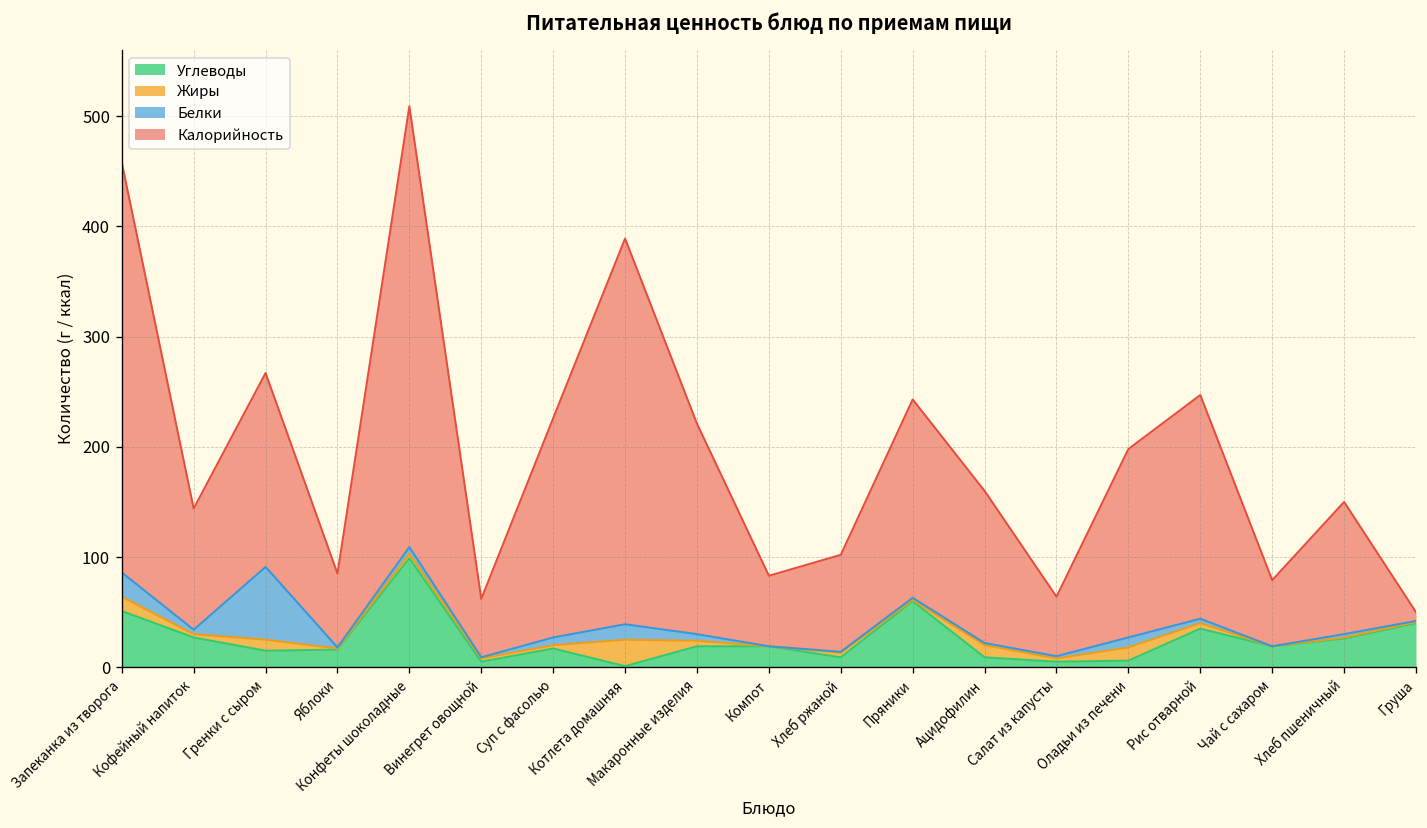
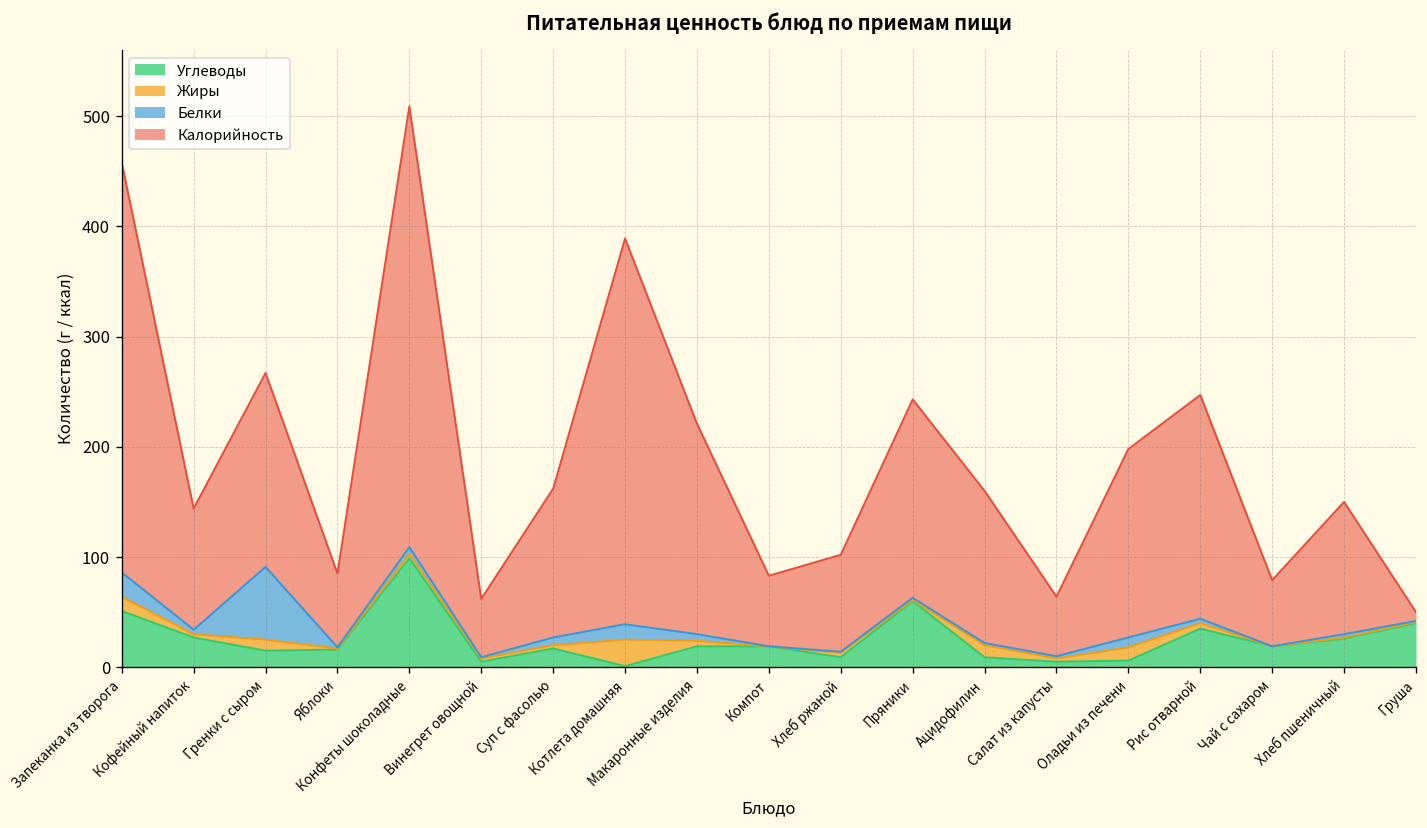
  {
    "Углеводы": {
      "Запеканка из творога": 50,
      "Кофейный напиток": 30,
      "Гренки с сыром": 20,
      "Конфеты шоколадные": 100,
      "Винегрет овощной": 10,
      "Суп с фасолью": 20,
      "Котлета домашняя": 0,
      "Макаронные изделия": 20,
      "Хлеб ржаной": 10,
      "Ацидофилин": 10,
      "Салат из капусты": 10,
      "Оладьи из печени": 10,
      "Рис отварной": 40
    },
    "Жиры": {
      "Запеканка из творога": 10,
      "Кофейный напиток": 0,
      "Гренки с сыром": 10,
      "Конфеты шоколадные": 0,
      "Суп с фасолью": 0,
      "Котлета домашняя": 20,
      "Макаронные изделия": 10,
      "Оладьи из печени": 10,
      "Рис отварной": 10
    },
    "Белки": {
      "Запеканка из творога": 20,
      "Кофейный напиток": 0,
      "Гренки с сыром": 70,
      "Конфеты шоколадные": 10,
      "Суп с фасолью": 10,
      "Котлета домашняя": 10,
      "Макаронные изделия": 10,
      "Оладьи из печени": 10,
      "Рис отварной": 0,
      "Хлеб пшеничный": 0
    },
    "Калорийность": {
      "Запеканка из творога": 370,
      "Кофейный напиток": 110,
      "Гренки с сыром": 180,
      "Яблоки": 70,
      "Конфеты шоколадные": 400,
      "Винегрет овощной": 50,
-     "Суп с фасолью": 200,
+     "Суп с фасолью": 140,
      "Котлета домашняя": 350,
      "Макаронные изделия": 190,
      "Компот": 60,
      "Хлеб ржаной": 90,
      "Пряники": 180,
      "Ацидофилин": 140,
      "Салат из капусты": 50,
      "Оладьи из печени": 170,
      "Рис отварной": 200,
      "Чай с сахаром": 60,
      "Хлеб пшеничный": 120,
      "Груша": 10
    }
  }
